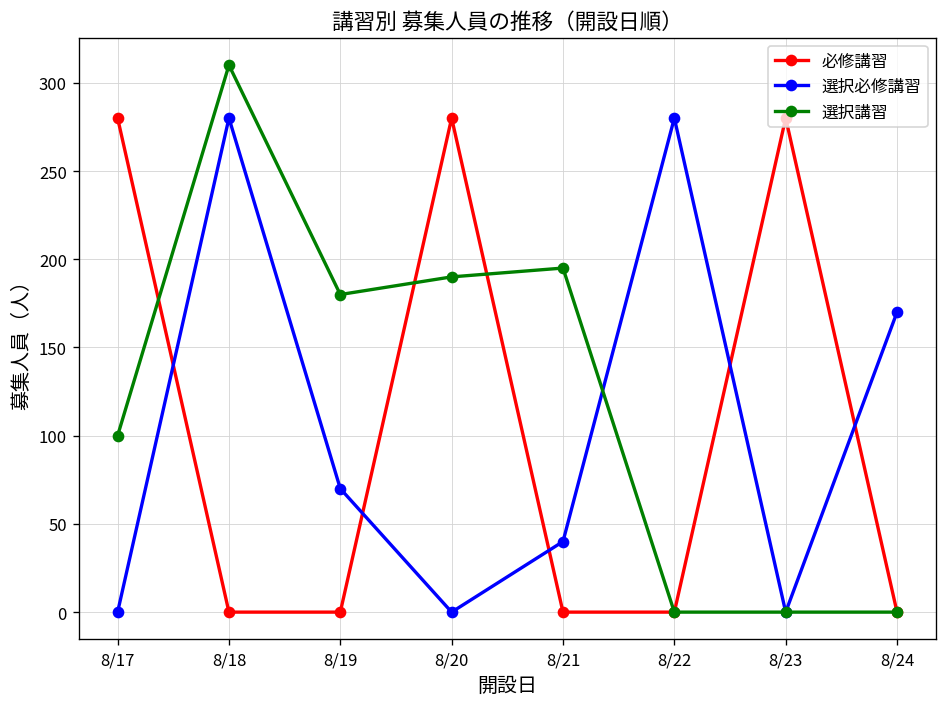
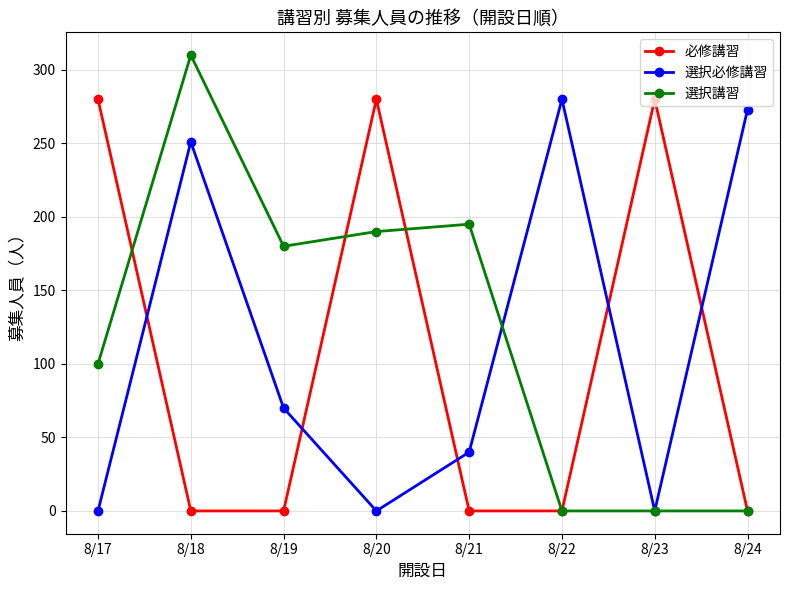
  {
    "必修講習": {
      "8/17": 280,
      "8/18": 0,
      "8/19": 0,
      "8/20": 280,
      "8/21": 0
    },
    "選択必修講習": {
      "8/17": 0,
-     "8/18": 280,
+     "8/18": 251,
      "8/19": 70,
      "8/20": 0,
      "8/21": 40,
      "8/22": 280,
-     "8/24": 170
+     "8/24": 273
    },
    "選択講習": {
      "8/17": 100,
      "8/18": 310,
      "8/19": 180,
      "8/20": 190,
      "8/21": 195
    }
  }
